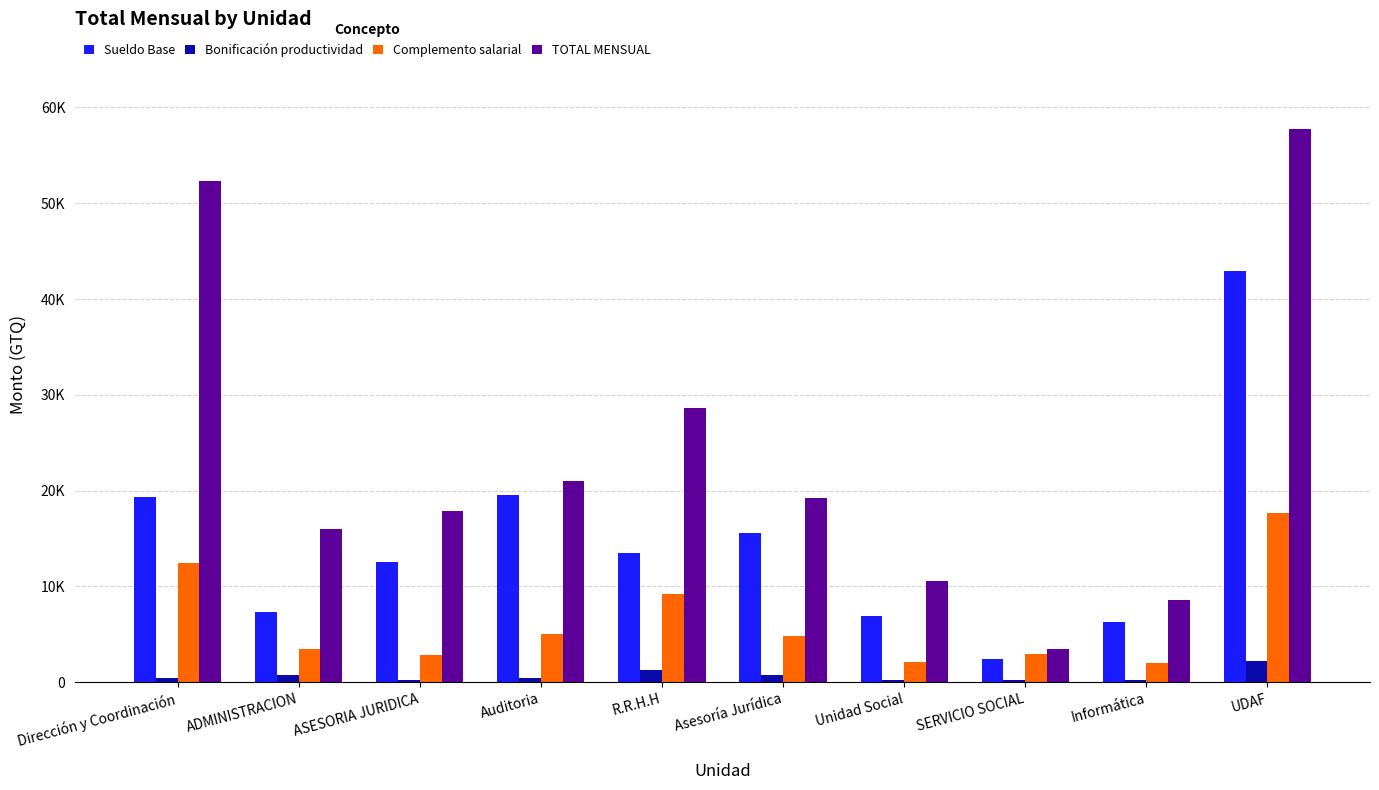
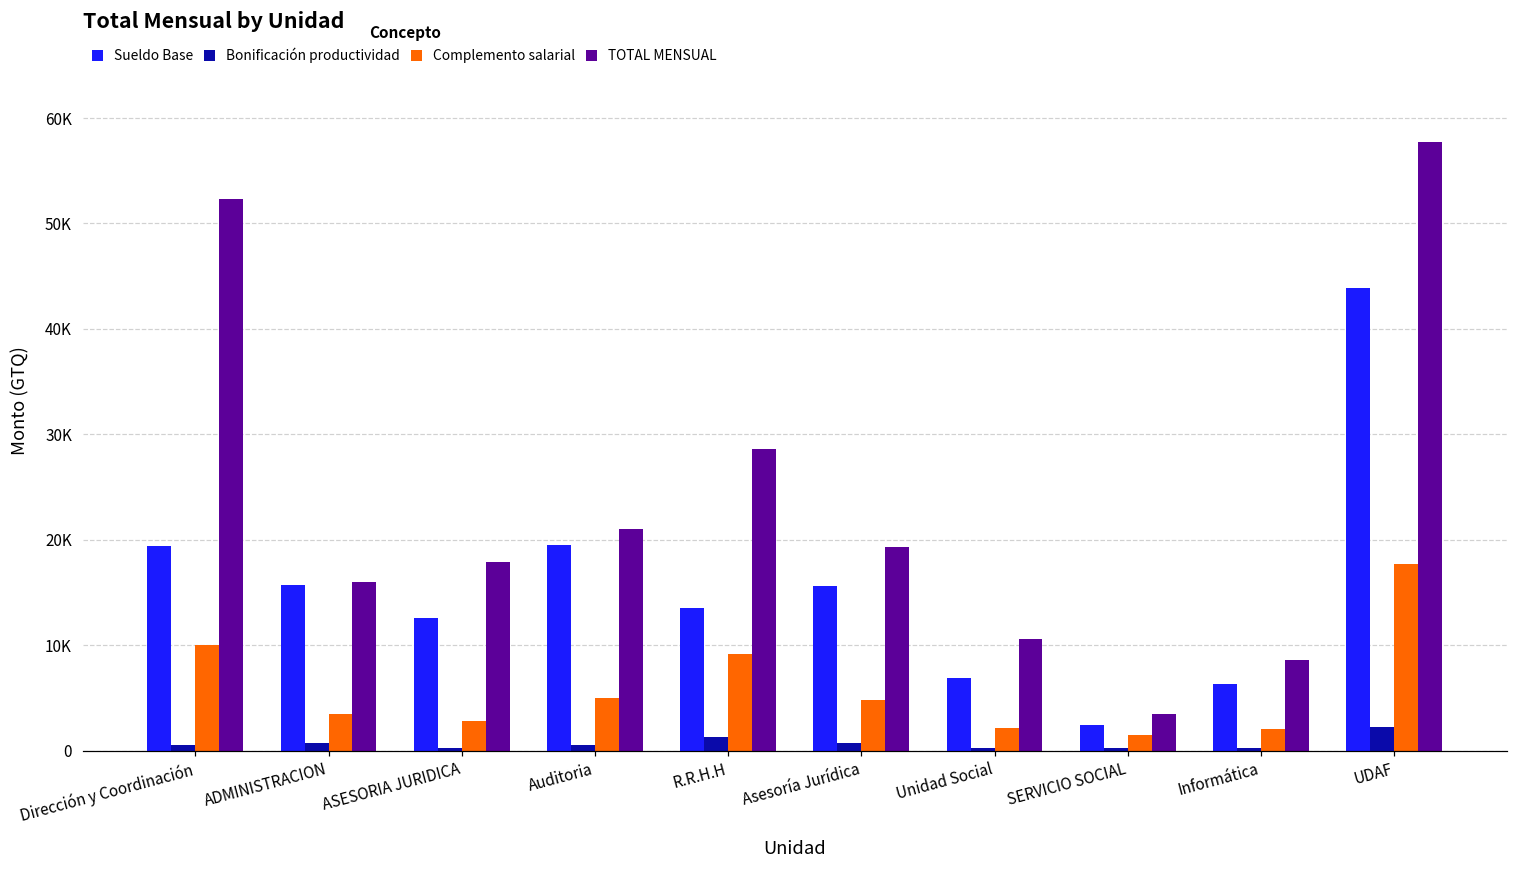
  {
    "Sueldo Base": {
      "Dirección y Coordinación": 19000,
-     "ADMINISTRACION": 7000,
+     "ADMINISTRACION": 16000,
      "ASESORIA JURIDICA": 13000,
      "Auditoria": 20000,
      "R.R.H.H": 13000,
      "Asesoría Jurídica": 16000,
      "Unidad Social": 7000,
      "SERVICIO SOCIAL": 2000,
      "Informática": 6000,
-     "UDAF": 43000
+     "UDAF": 44000
    },
    "Bonificación productividad": {
      "Dirección y Coordinación": 1000,
      "ADMINISTRACION": 1000,
      "Auditoria": 1000,
      "R.R.H.H": 1000,
      "Asesoría Jurídica": 1000,
      "UDAF": 2000
    },
    "Complemento salarial": {
-     "Dirección y Coordinación": 12000,
+     "Dirección y Coordinación": 10000,
      "ADMINISTRACION": 3000,
      "ASESORIA JURIDICA": 3000,
      "Auditoria": 5000,
      "R.R.H.H": 9000,
      "Asesoría Jurídica": 5000,
      "Unidad Social": 2000,
-     "SERVICIO SOCIAL": 3000,
+     "SERVICIO SOCIAL": 2000,
      "Informática": 2000,
      "UDAF": 18000
    },
    "TOTAL MENSUAL": {
      "Dirección y Coordinación": 52000,
      "ADMINISTRACION": 16000,
      "ASESORIA JURIDICA": 18000,
      "Auditoria": 21000,
      "R.R.H.H": 29000,
      "Asesoría Jurídica": 19000,
      "Unidad Social": 11000,
      "SERVICIO SOCIAL": 3000,
      "Informática": 9000,
      "UDAF": 58000
    }
  }
